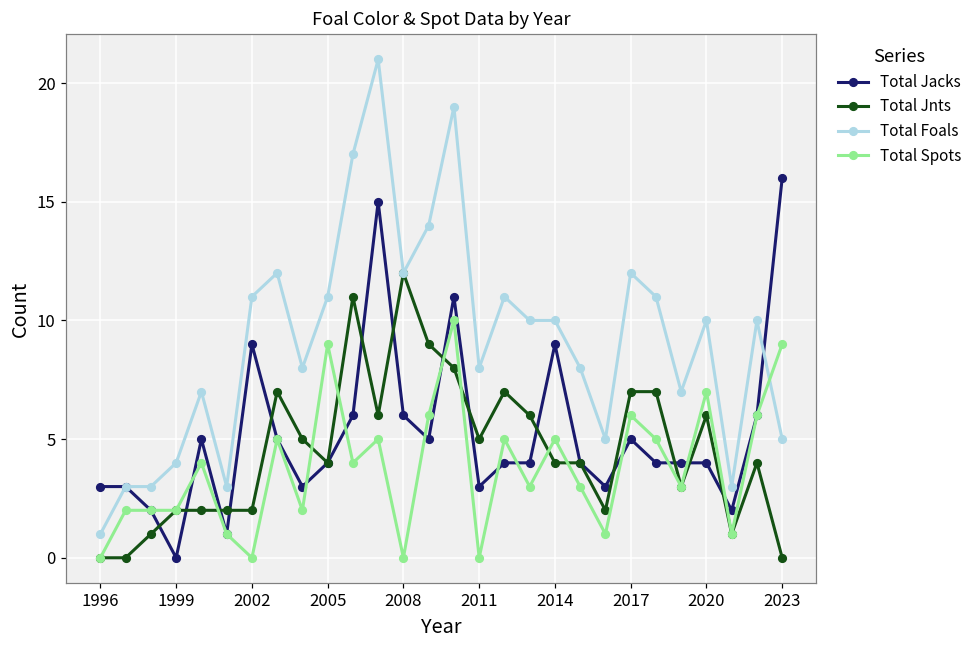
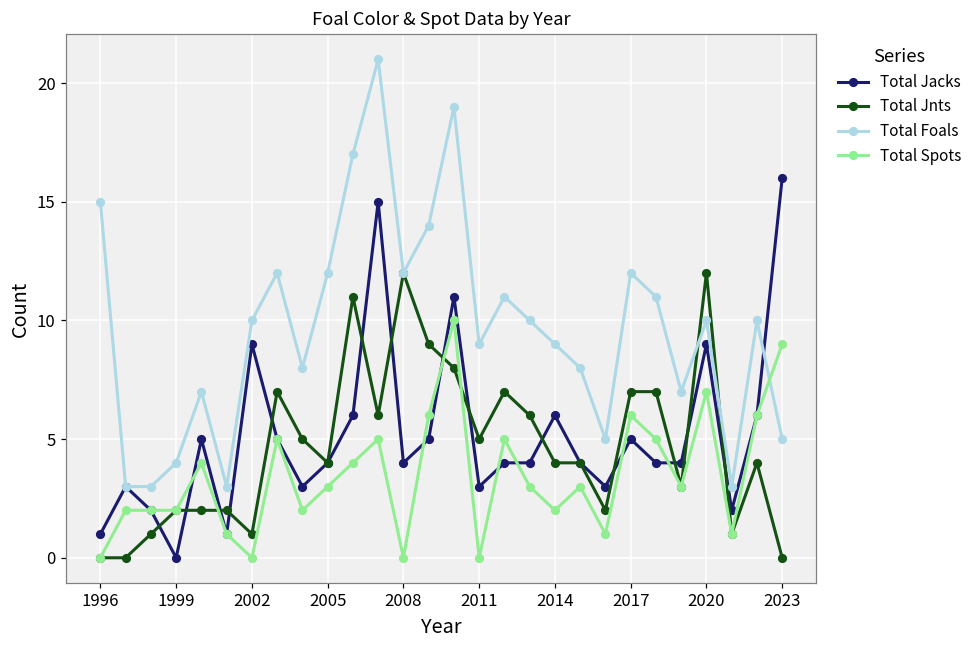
  {
    "Total Jacks": {
-     "1996": 3,
+     "1996": 1,
      "1999": 0,
      "2002": 9,
-     "2008": 6,
+     "2008": 4,
      "2011": 3,
-     "2014": 9,
+     "2014": 6,
      "2017": 5,
-     "2020": 4,
+     "2020": 9,
      "2023": 16
    },
    "Total Jnts": {
-     "2002": 2,
+     "2002": 1,
      "2011": 5,
      "2014": 4,
      "2017": 7,
-     "2020": 6,
+     "2020": 12,
      "2023": 0
    },
    "Total Foals": {
-     "1996": 1,
+     "1996": 15,
      "1999": 4,
-     "2002": 11,
-     "2005": 11,
-     "2011": 8,
-     "2014": 10,
+     "2002": 10,
+     "2005": 12,
+     "2011": 9,
+     "2014": 9,
      "2017": 12,
      "2020": 10,
      "2023": 5
    },
    "Total Spots": {
      "2002": 0,
-     "2005": 9,
+     "2005": 3,
      "2008": 0,
      "2011": 0,
-     "2014": 5,
+     "2014": 2,
      "2017": 6,
      "2020": 7,
      "2023": 9
    }
  }
